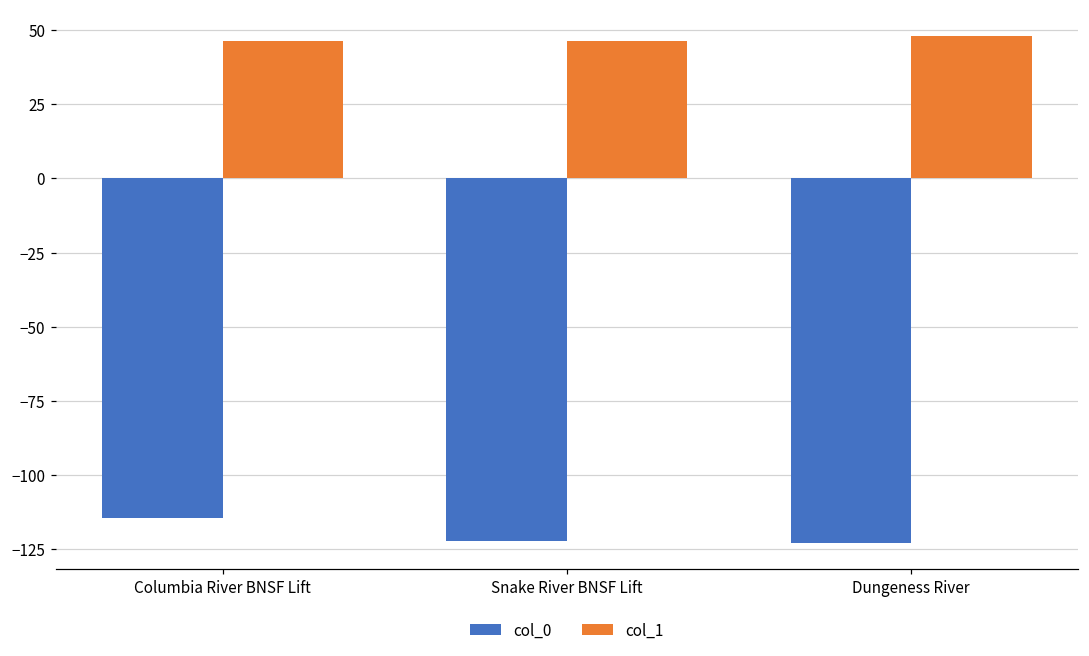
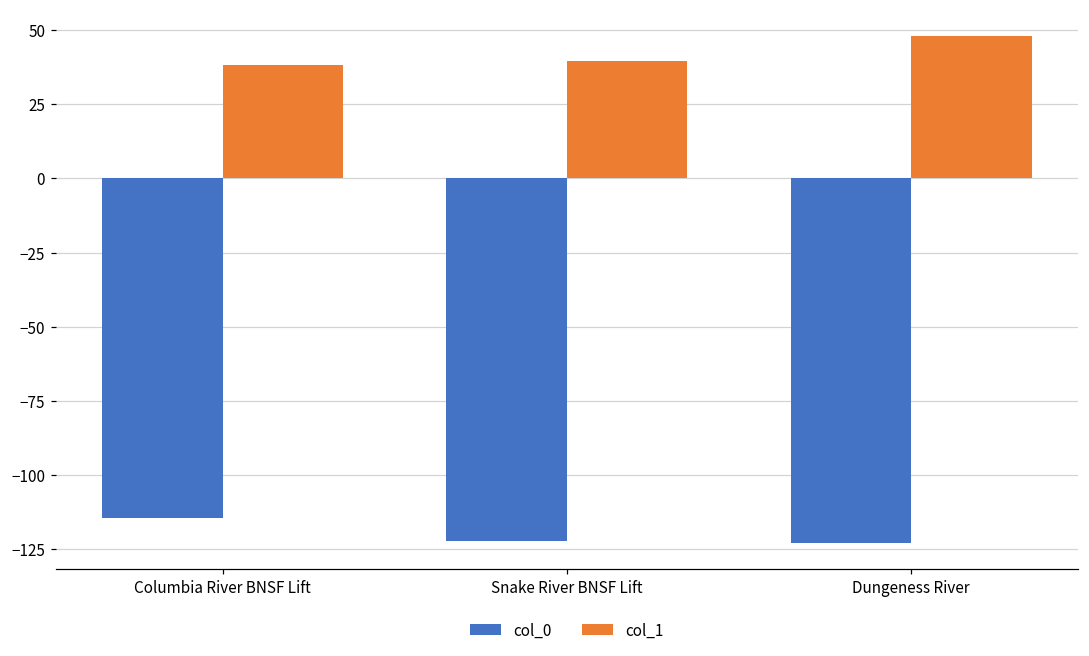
  {
    "col_0": {
      "Columbia River BNSF Lift": -114,
      "Snake River BNSF Lift": -122,
      "Dungeness River": -123
    },
    "col_1": {
-     "Columbia River BNSF Lift": 46,
-     "Snake River BNSF Lift": 46,
+     "Columbia River BNSF Lift": 38,
+     "Snake River BNSF Lift": 40,
      "Dungeness River": 48
    }
  }
